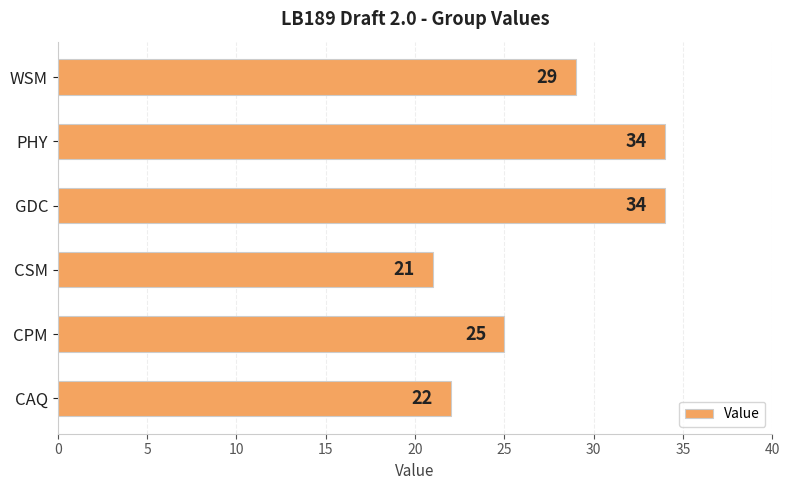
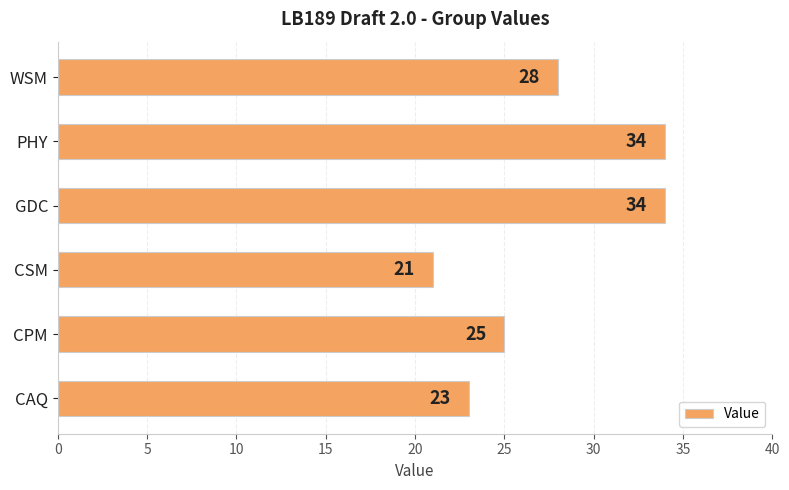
  {
-   "WSM": 29,
+   "WSM": 28,
    "PHY": 34,
    "GDC": 34,
    "CSM": 21,
    "CPM": 25,
-   "CAQ": 22
+   "CAQ": 23
  }
